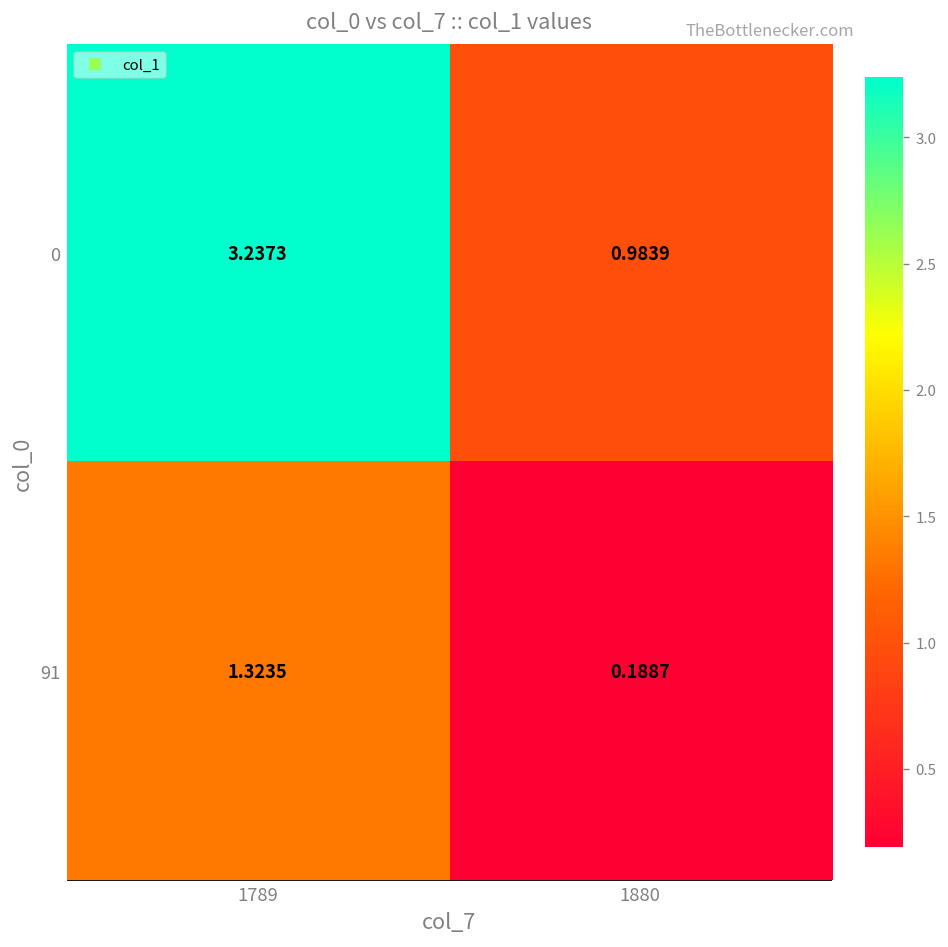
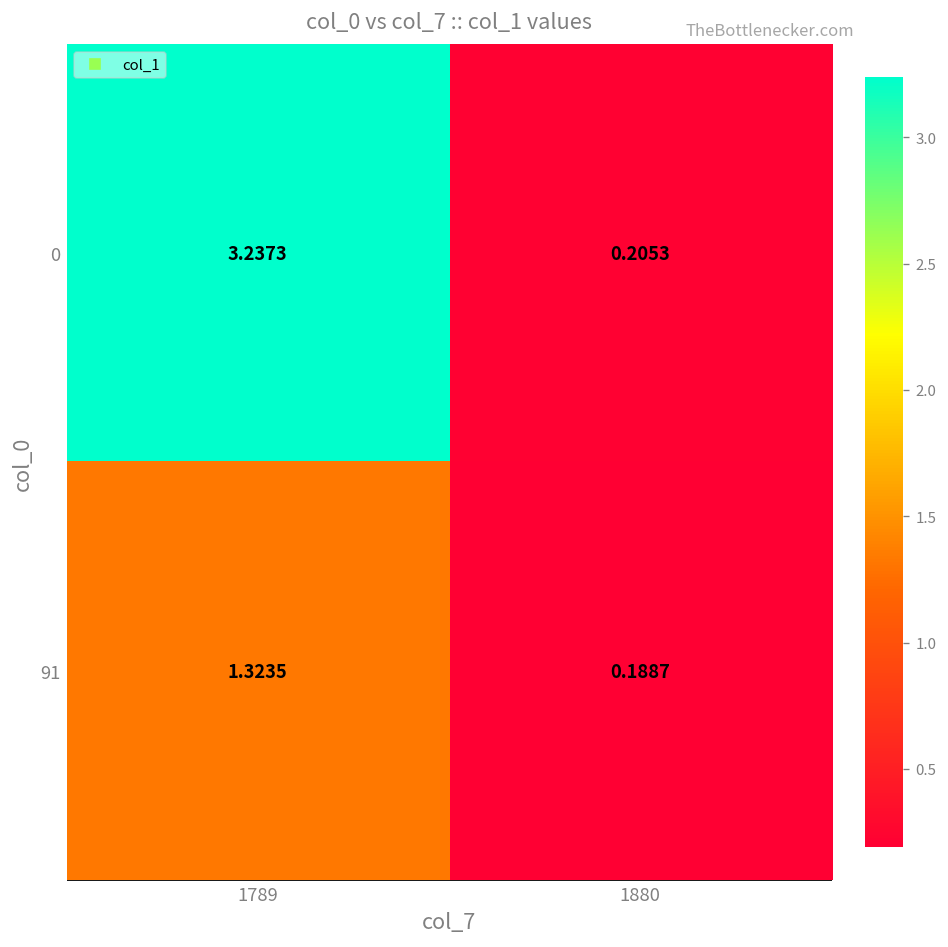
  {
    "0": {
      "1789": 3.2373,
-     "1880": 0.9839
+     "1880": 0.2053
    },
    "91": {
      "1789": 1.3235,
      "1880": 0.1887
    }
  }
